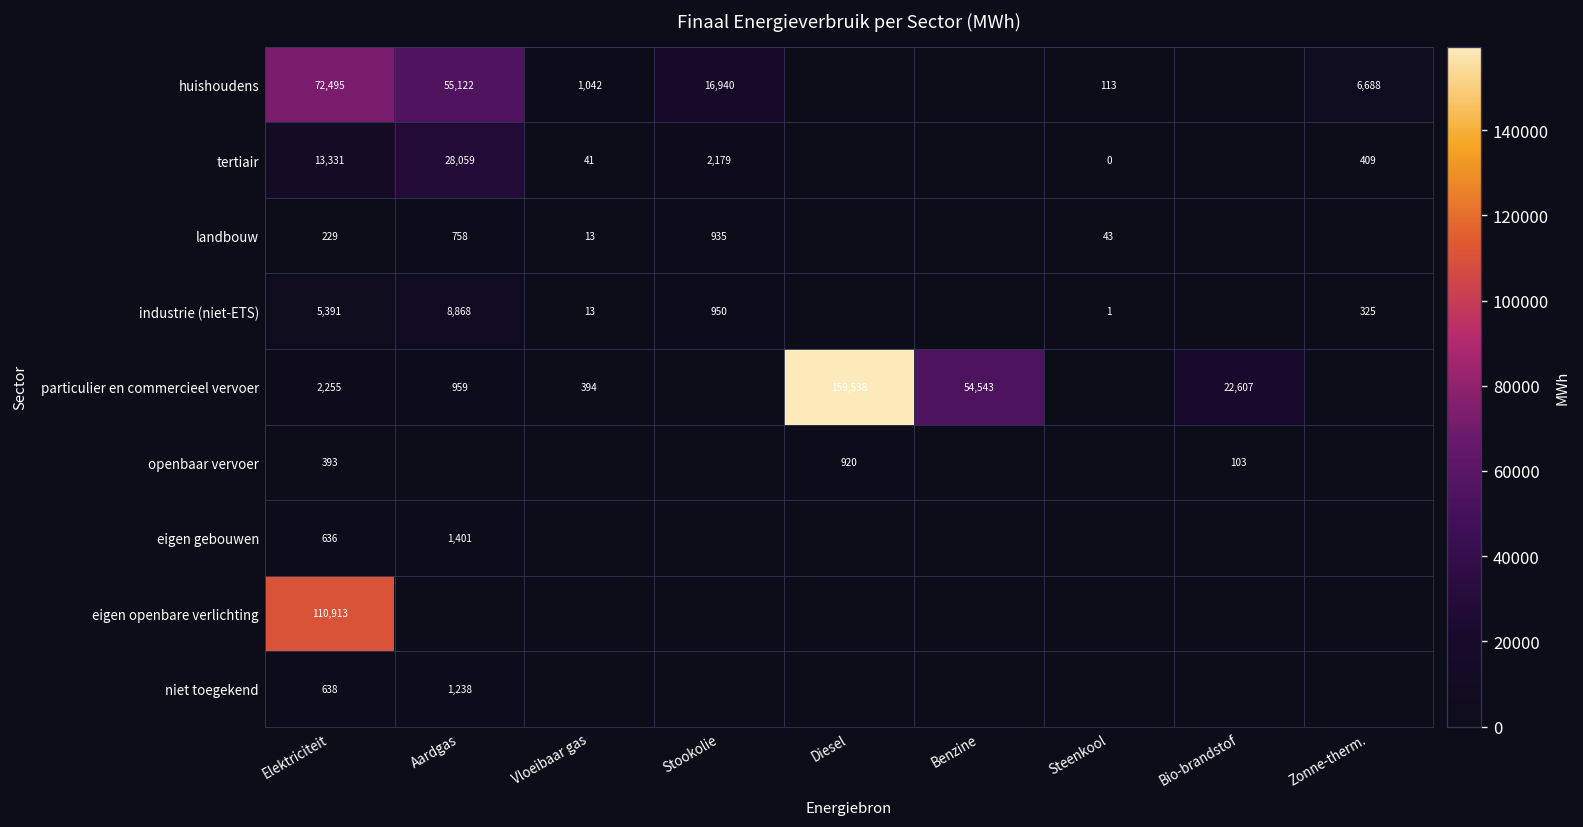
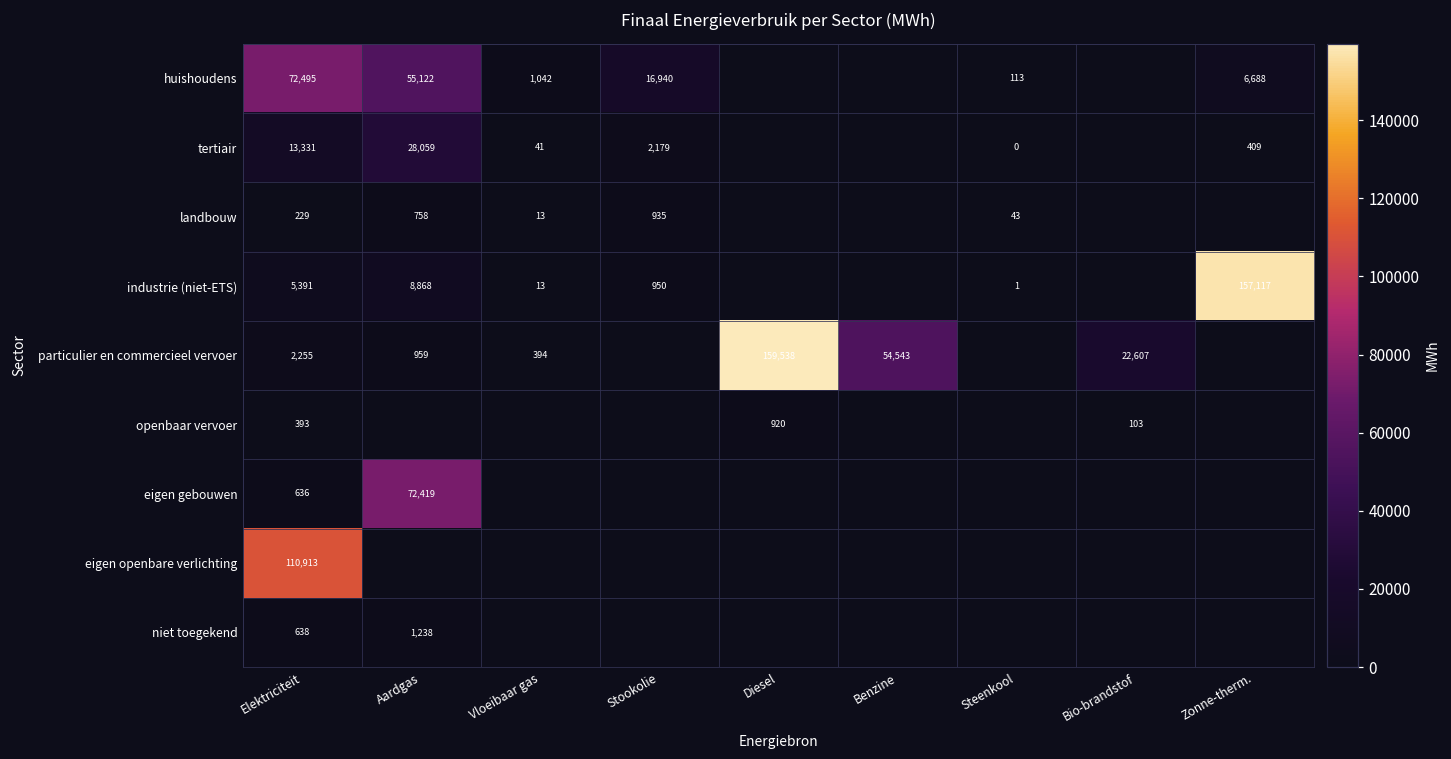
  {
    "huishoudens": {
      "Elektriciteit": "72,495",
      "Aardgas": "55,122",
      "Vloeibaar gas": "1,042",
      "Stookolie": "16,940",
      "Steenkool": "113",
      "Zonne-therm.": "6,688"
    },
    "tertiair": {
      "Elektriciteit": "13,331",
      "Aardgas": "28,059",
      "Vloeibaar gas": "41",
      "Stookolie": "2,179",
      "Steenkool": "0",
      "Zonne-therm.": "409"
    },
    "landbouw": {
      "Elektriciteit": "229",
      "Aardgas": "758",
      "Vloeibaar gas": "13",
      "Stookolie": "935",
      "Steenkool": "43"
    },
    "industrie (niet-ETS)": {
      "Elektriciteit": "5,391",
      "Aardgas": "8,868",
      "Vloeibaar gas": "13",
      "Stookolie": "950",
      "Steenkool": "1",
-     "Zonne-therm.": "325"
+     "Zonne-therm.": "157,117"
    },
    "particulier en commercieel vervoer": {
      "Elektriciteit": "2,255",
      "Aardgas": "959",
      "Vloeibaar gas": "394",
      "Diesel": "159,538",
      "Benzine": "54,543",
      "Bio-brandstof": "22,607"
    },
    "openbaar vervoer": {
      "Elektriciteit": "393",
      "Diesel": "920",
      "Bio-brandstof": "103"
    },
    "eigen gebouwen": {
      "Elektriciteit": "636",
-     "Aardgas": "1,401"
+     "Aardgas": "72,419"
    },
    "eigen openbare verlichting": {
      "Elektriciteit": "110,913"
    },
    "niet toegekend": {
      "Elektriciteit": "638",
      "Aardgas": "1,238"
    }
  }
